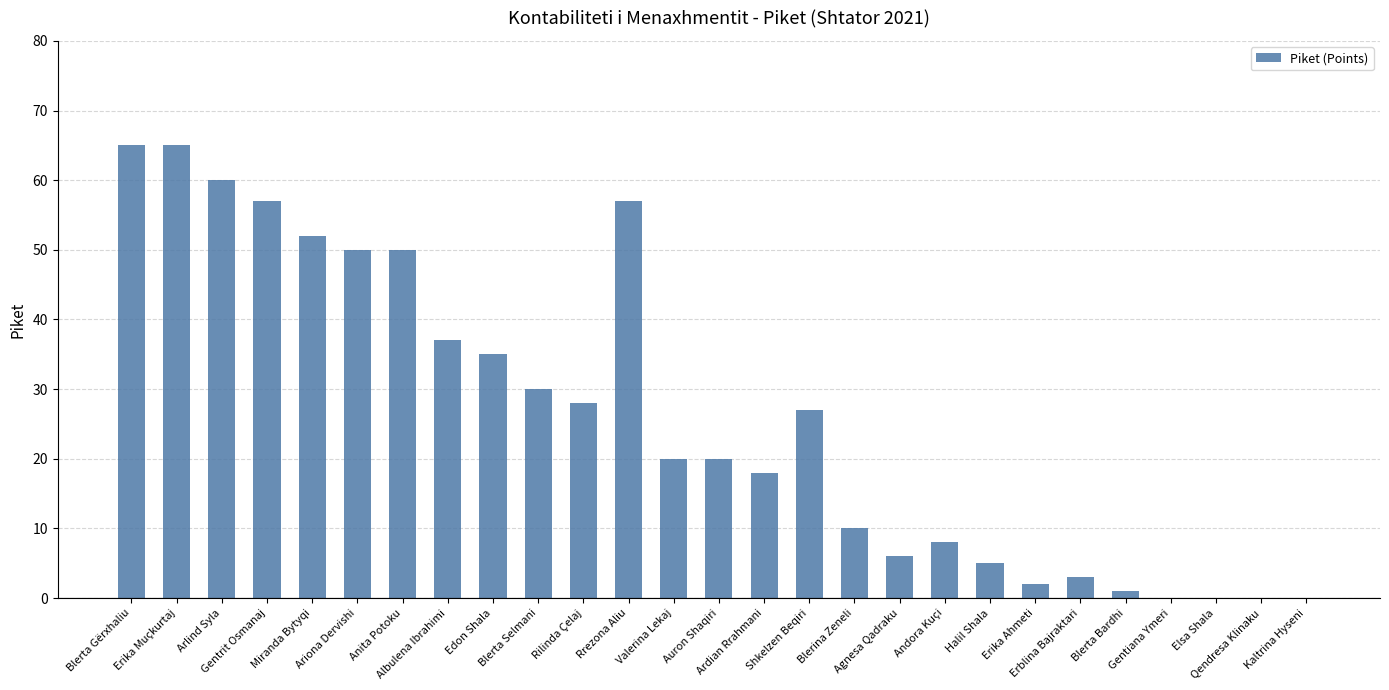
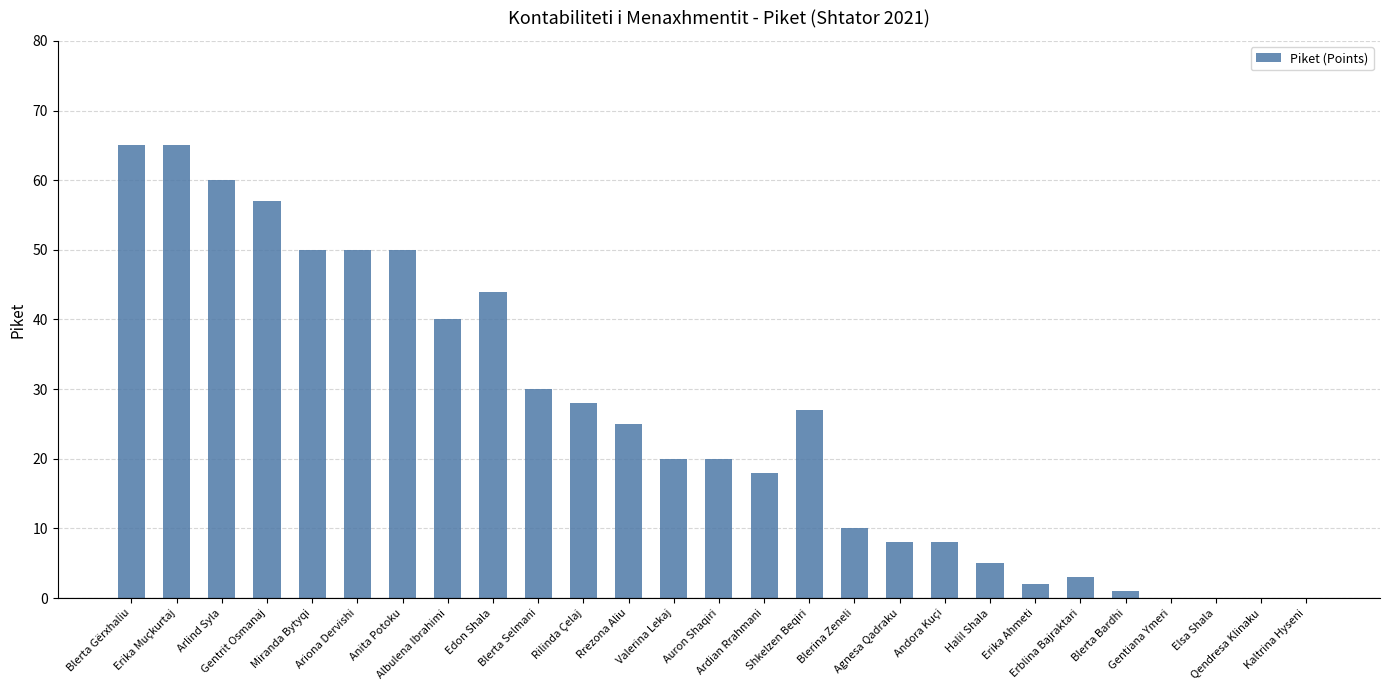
  {
    "Blerta Gërxhaliu": 65,
    "Erika Muçkurtaj": 65,
    "Arlind Syla": 60,
    "Gentrit Osmanaj": 57,
-   "Miranda Bytyqi": 52,
+   "Miranda Bytyqi": 50,
    "Ariona Dervishi": 50,
    "Anita Potoku": 50,
-   "Albulena Ibrahimi": 37,
-   "Edon Shala": 35,
+   "Albulena Ibrahimi": 40,
+   "Edon Shala": 44,
    "Blerta Selmani": 30,
    "Rilinda Çelaj": 28,
-   "Rrezona Aliu": 57,
+   "Rrezona Aliu": 25,
    "Valerina Lekaj": 20,
    "Auron Shaqiri": 20,
    "Ardian Rrahmani": 18,
    "Shkelzen Beqiri": 27,
    "Blerina Zeneli": 10,
-   "Agnesa Qadraku": 6,
+   "Agnesa Qadraku": 8,
    "Andora Kuçi": 8,
    "Halil Shala": 5,
    "Erika Ahmeti": 2,
    "Erblina Bajraktari": 3,
    "Blerta Bardhi": 1,
    "Gentiana Ymeri": 0,
    "Elsa Shala": 0,
    "Qendresa Klinaku": 0,
    "Kaltrina Hyseni": 0
  }
